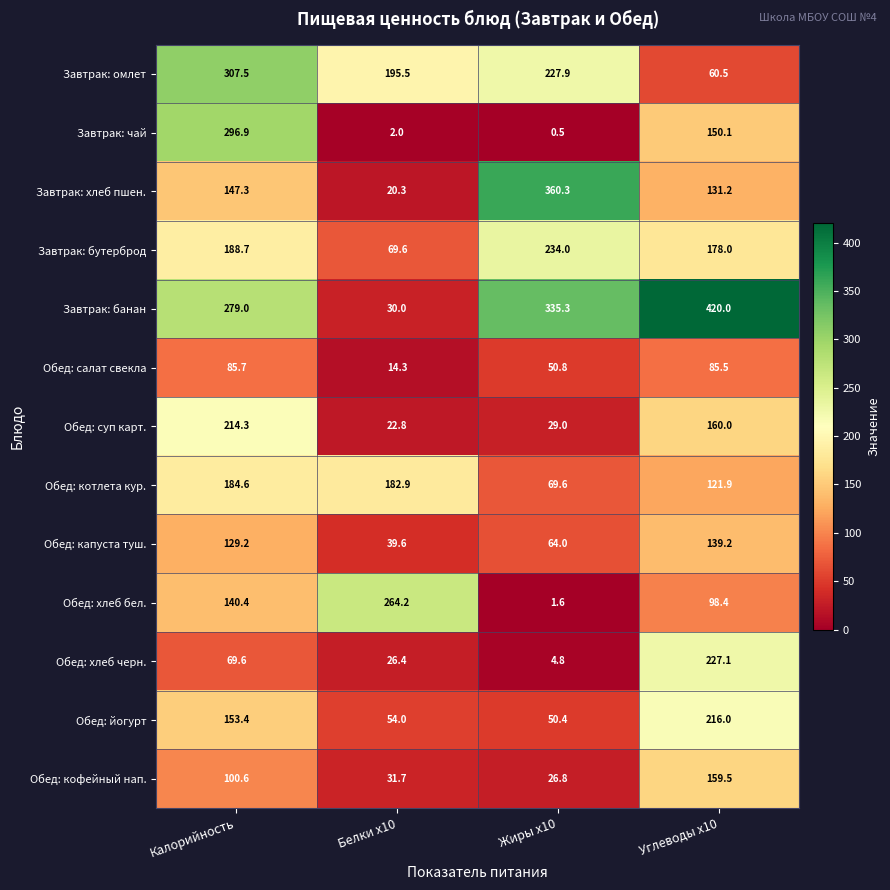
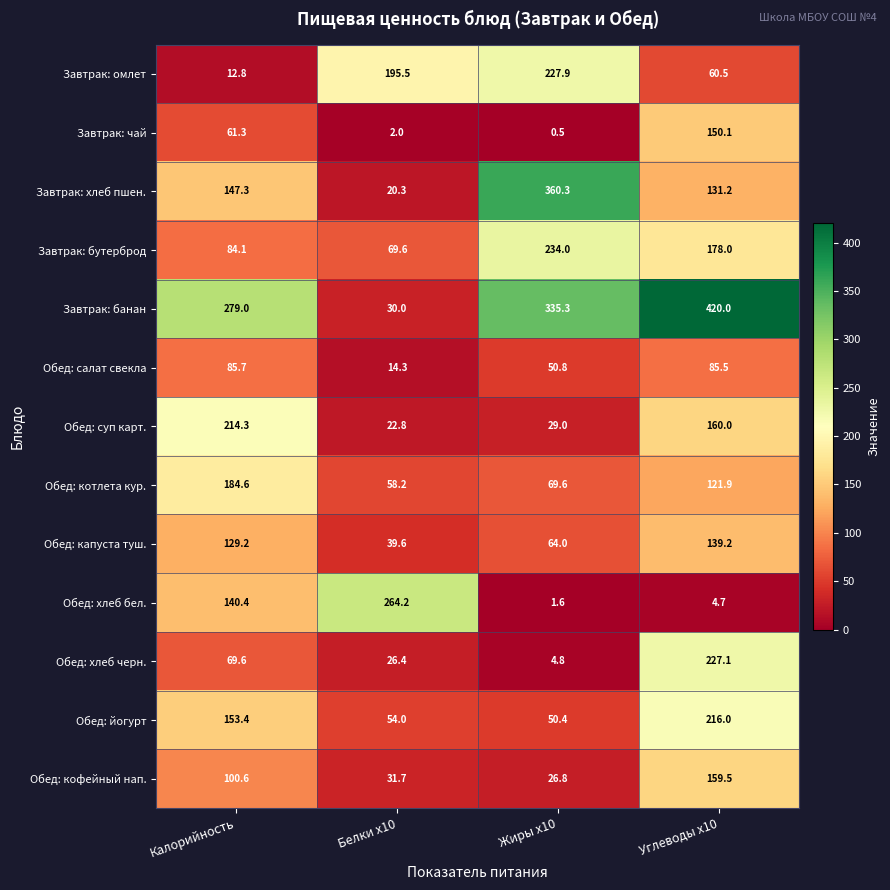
  {
    "Завтрак: омлет": {
-     "Калорийность": 307.5,
+     "Калорийность": 12.8,
      "Белки x10": 195.5,
      "Жиры x10": 227.9,
      "Углеводы x10": 60.5
    },
    "Завтрак: чай": {
-     "Калорийность": 296.9,
+     "Калорийность": 61.3,
      "Белки x10": 2.0,
      "Жиры x10": 0.5,
      "Углеводы x10": 150.1
    },
    "Завтрак: хлеб пшен.": {
      "Калорийность": 147.3,
      "Белки x10": 20.3,
      "Жиры x10": 360.3,
      "Углеводы x10": 131.2
    },
    "Завтрак: бутерброд": {
-     "Калорийность": 188.7,
+     "Калорийность": 84.1,
      "Белки x10": 69.6,
      "Жиры x10": 234.0,
      "Углеводы x10": 178.0
    },
    "Завтрак: банан": {
      "Калорийность": 279.0,
      "Белки x10": 30.0,
      "Жиры x10": 335.3,
      "Углеводы x10": 420.0
    },
    "Обед: салат свекла": {
      "Калорийность": 85.7,
      "Белки x10": 14.3,
      "Жиры x10": 50.8,
      "Углеводы x10": 85.5
    },
    "Обед: суп карт.": {
      "Калорийность": 214.3,
      "Белки x10": 22.8,
      "Жиры x10": 29.0,
      "Углеводы x10": 160.0
    },
    "Обед: котлета кур.": {
      "Калорийность": 184.6,
-     "Белки x10": 182.9,
+     "Белки x10": 58.2,
      "Жиры x10": 69.6,
      "Углеводы x10": 121.9
    },
    "Обед: капуста туш.": {
      "Калорийность": 129.2,
      "Белки x10": 39.6,
      "Жиры x10": 64.0,
      "Углеводы x10": 139.2
    },
    "Обед: хлеб бел.": {
      "Калорийность": 140.4,
      "Белки x10": 264.2,
      "Жиры x10": 1.6,
-     "Углеводы x10": 98.4
+     "Углеводы x10": 4.7
    },
    "Обед: хлеб черн.": {
      "Калорийность": 69.6,
      "Белки x10": 26.4,
      "Жиры x10": 4.8,
      "Углеводы x10": 227.1
    },
    "Обед: йогурт": {
      "Калорийность": 153.4,
      "Белки x10": 54.0,
      "Жиры x10": 50.4,
      "Углеводы x10": 216.0
    },
    "Обед: кофейный нап.": {
      "Калорийность": 100.6,
      "Белки x10": 31.7,
      "Жиры x10": 26.8,
      "Углеводы x10": 159.5
    }
  }
